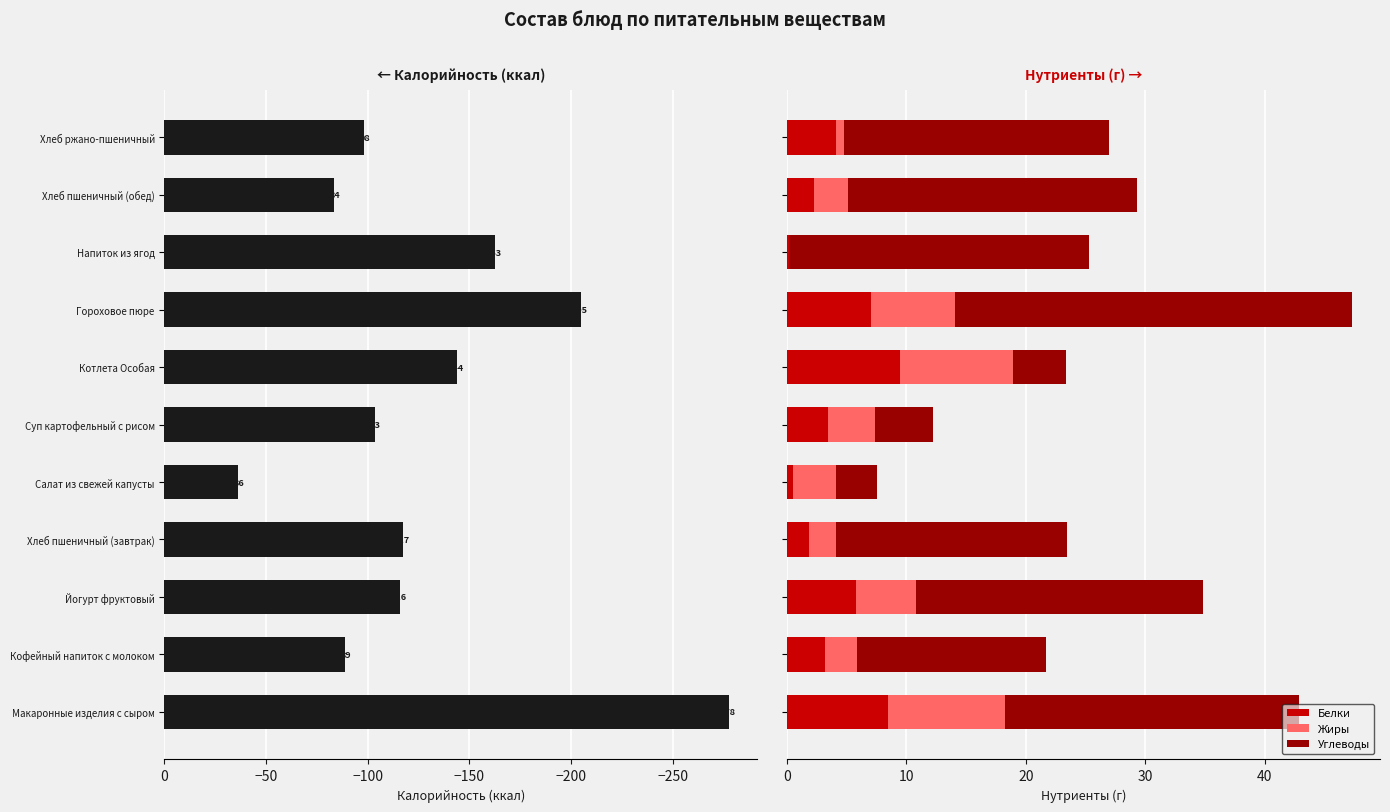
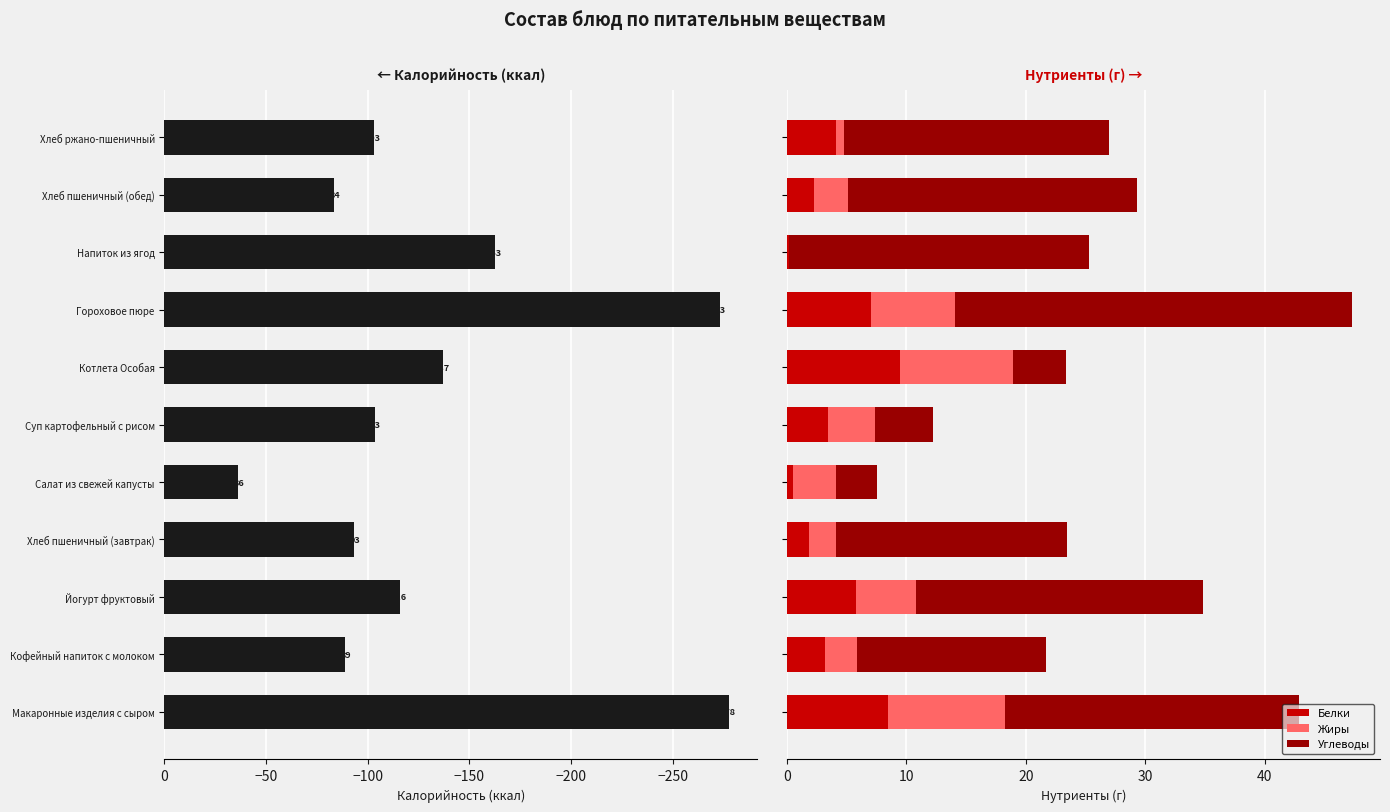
  {
    "← Калорийность (ккал)": {
-     "Хлеб ржано-пшеничный": -98,
+     "Хлеб ржано-пшеничный": -103,
      "Напиток из ягод": -163,
-     "Гороховое пюре": -205,
-     "Котлета Особая": -144,
+     "Гороховое пюре": -273,
+     "Котлета Особая": -137,
      "Суп картофельный с рисом": -103,
-     "Хлеб пшеничный (завтрак)": -117,
+     "Хлеб пшеничный (завтрак)": -93,
      "Йогурт фруктовый": -116,
      "Макаронные изделия с сыром": -278
    }
  }
